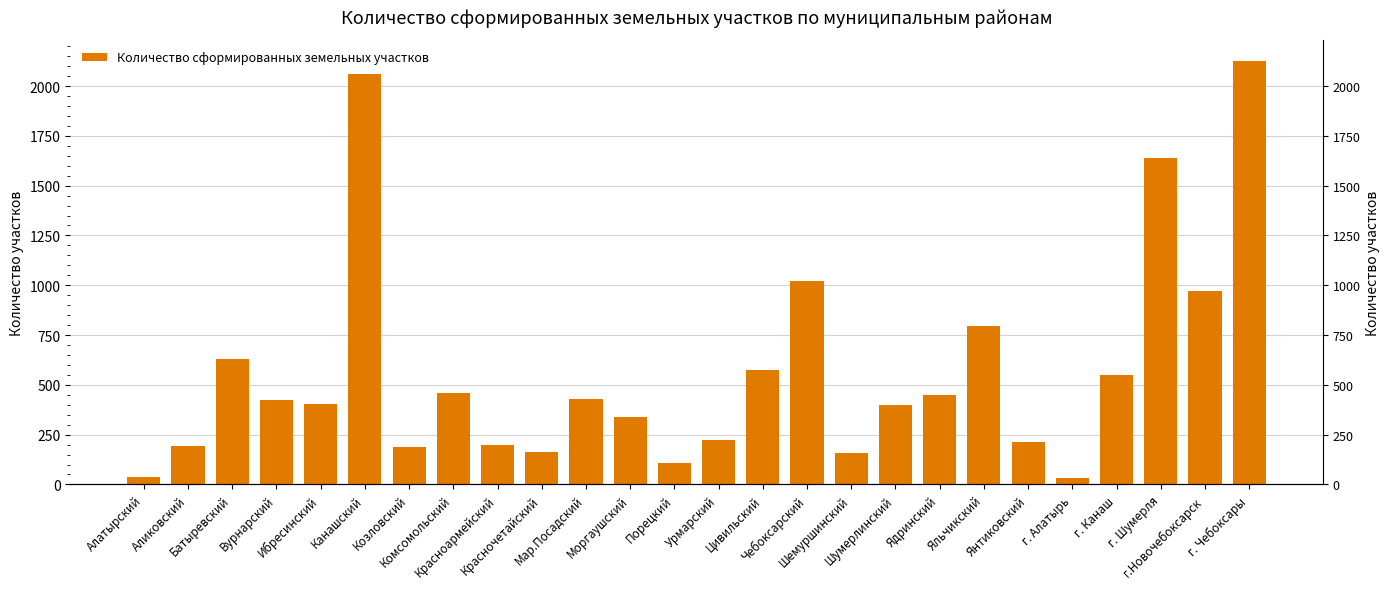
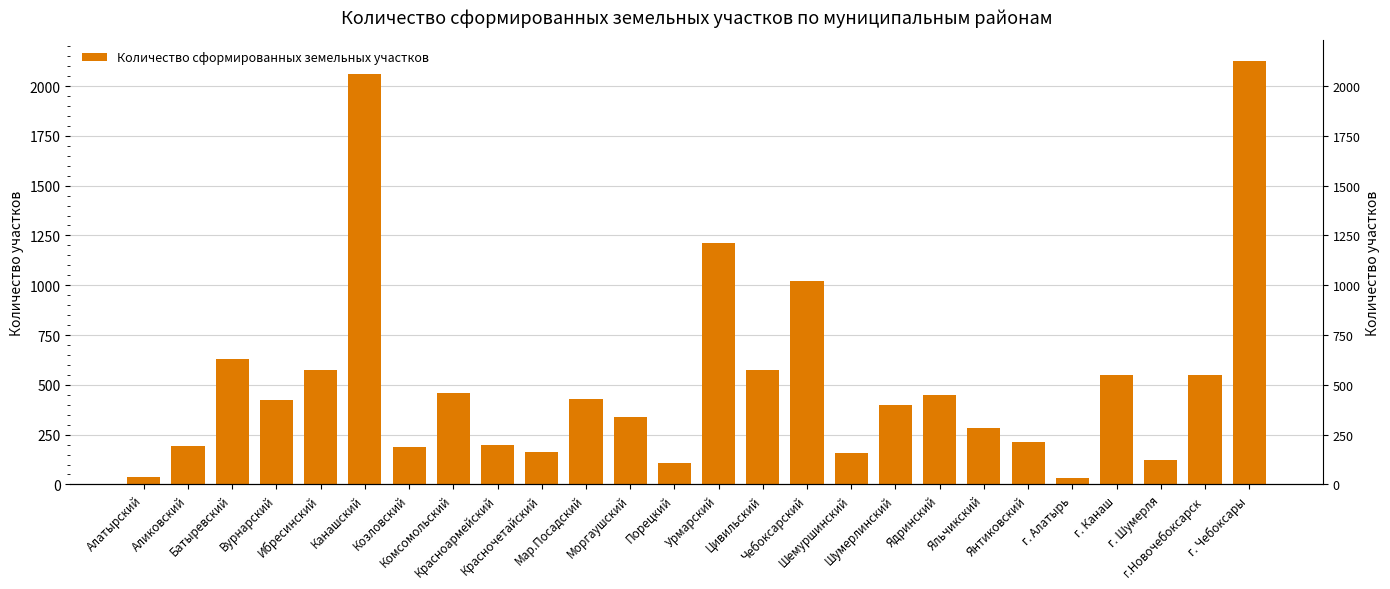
  {
    "Алатырский": 40,
    "Аликовский": 190,
    "Батыревский": 630,
    "Вурнарский": 420,
-   "Ибресинский": 410,
+   "Ибресинский": 570,
    "Канашский": 2060,
    "Козловский": 190,
    "Комсомольский": 460,
    "Красноармейский": 200,
    "Красночетайский": 160,
    "Мар.Посадский": 430,
    "Моргаушский": 340,
    "Порецкий": 110,
-   "Урмарский": 220,
+   "Урмарский": 1210,
    "Цивильский": 580,
    "Чебоксарский": 1020,
    "Шемуршинский": 160,
    "Шумерлинский": 400,
    "Ядринский": 450,
-   "Яльчикский": 790,
+   "Яльчикский": 280,
    "Янтиковский": 210,
    "г. Алатырь": 30,
    "г. Канаш": 550,
-   "г. Шумерля": 1640,
-   "г.Новочебоксарск": 970,
+   "г. Шумерля": 120,
+   "г.Новочебоксарск": 550,
    "г. Чебоксары": 2120
  }
